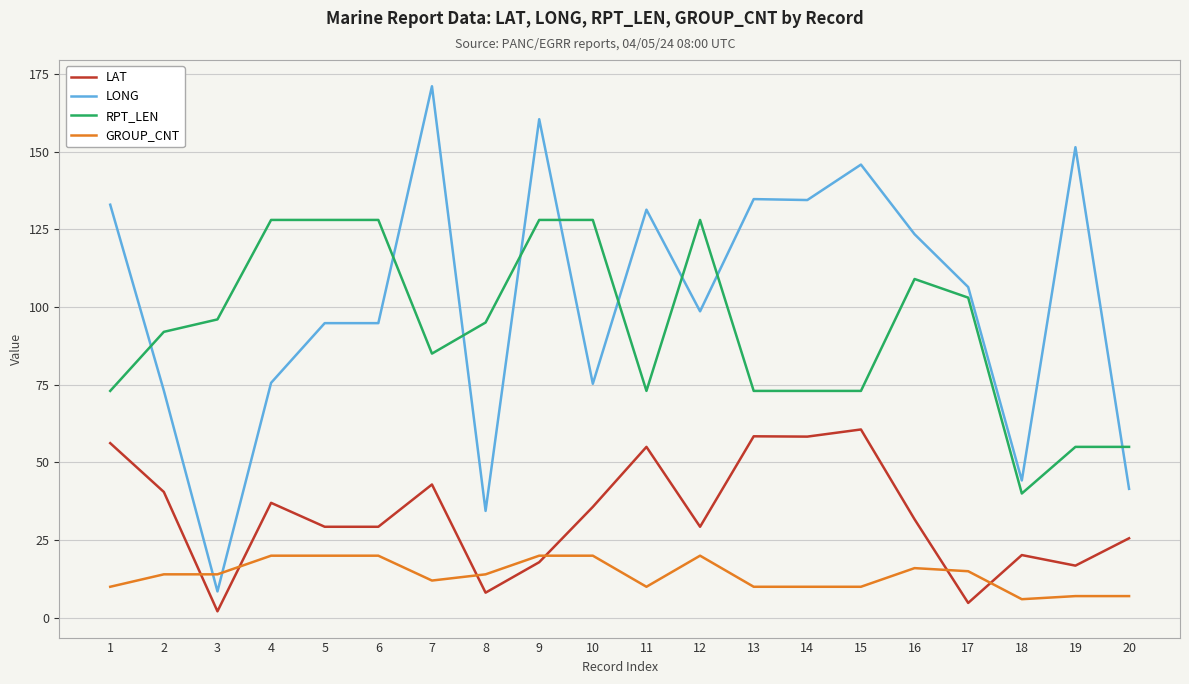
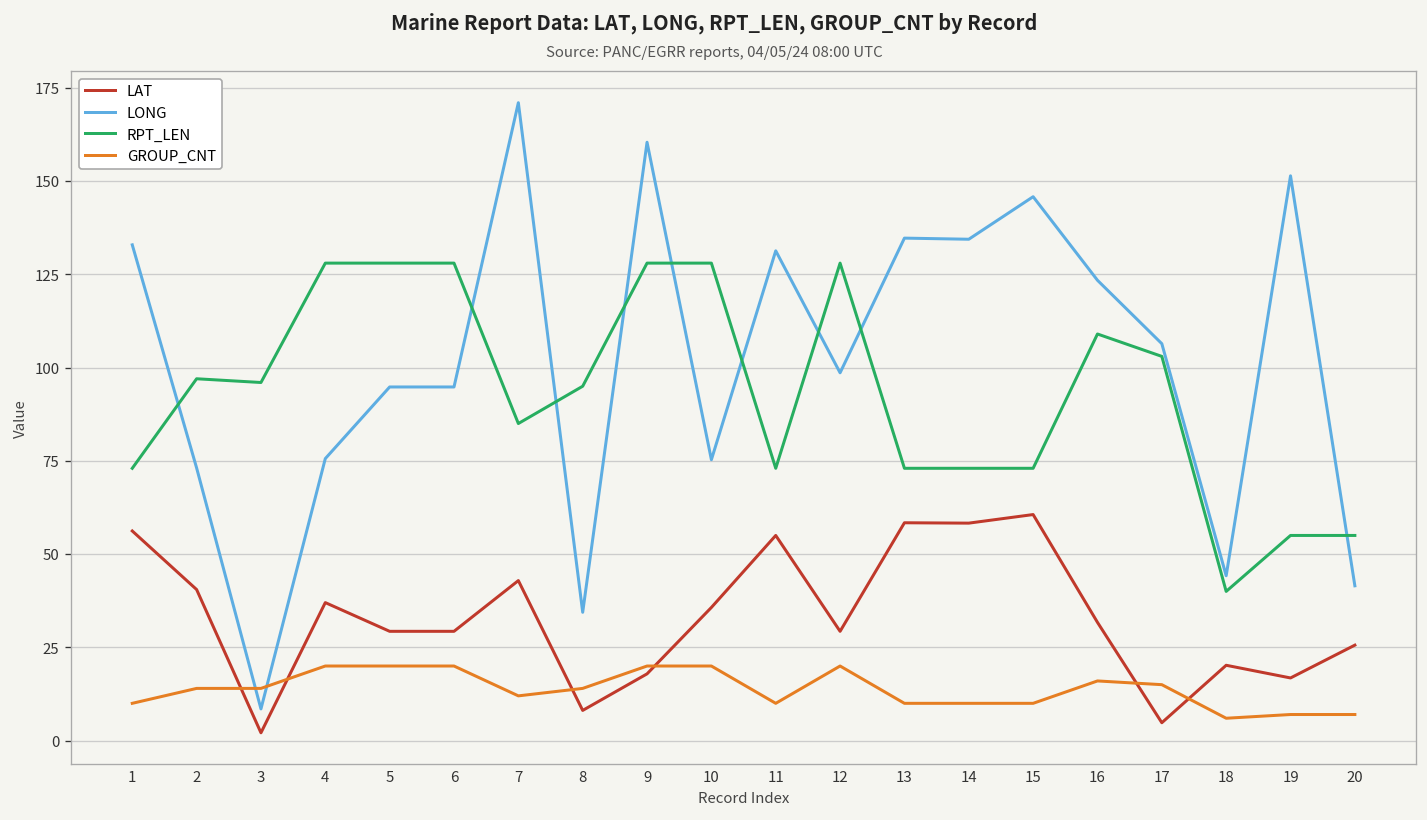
  {
    "LAT": {
      "1": 56,
      "2": 41,
      "3": 2,
      "4": 37,
      "5": 29,
      "6": 29,
      "7": 43,
      "8": 8,
      "9": 18,
      "10": 36,
      "11": 55,
      "12": 29,
      "13": 58,
      "14": 58,
      "15": 61,
      "16": 32,
      "17": 5,
      "18": 20,
      "19": 17,
      "20": 26
    },
    "LONG": {
      "1": 133,
      "2": 73,
      "3": 9,
      "4": 76,
      "5": 95,
      "6": 95,
      "7": 171,
      "8": 34,
      "9": 160,
      "10": 75,
      "11": 131,
      "12": 99,
      "13": 135,
      "14": 134,
      "15": 146,
      "16": 123,
      "17": 106,
      "18": 44,
      "19": 151,
      "20": 42
    },
    "RPT_LEN": {
      "1": 73,
-     "2": 92,
+     "2": 97,
      "3": 96,
      "4": 128,
      "5": 128,
      "6": 128,
      "7": 85,
      "8": 95,
      "9": 128,
      "10": 128,
      "11": 73,
      "12": 128,
      "13": 73,
      "14": 73,
      "15": 73,
      "16": 109,
      "17": 103,
      "18": 40,
      "19": 55,
      "20": 55
    },
    "GROUP_CNT": {
      "1": 10,
      "2": 14,
      "3": 14,
      "4": 20,
      "5": 20,
      "6": 20,
      "7": 12,
      "8": 14,
      "9": 20,
      "10": 20,
      "11": 10,
      "12": 20,
      "13": 10,
      "14": 10,
      "15": 10,
      "16": 16,
      "17": 15,
      "18": 6,
      "19": 7,
      "20": 7
    }
  }
